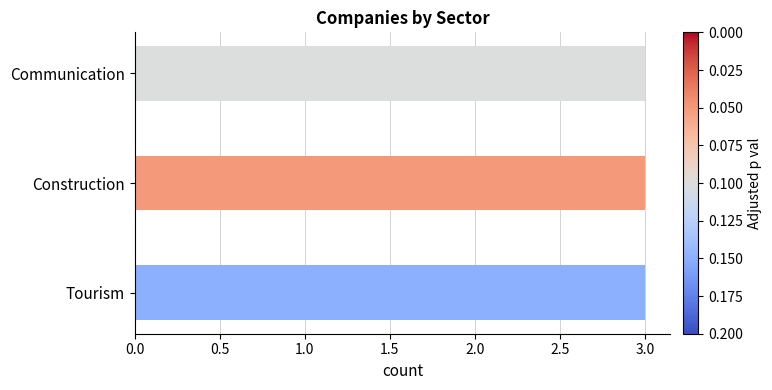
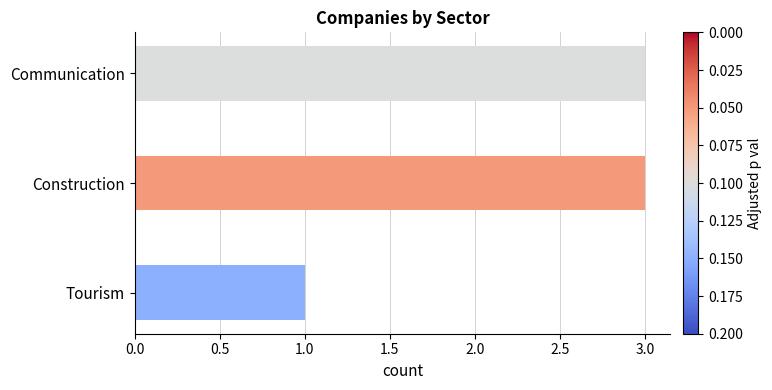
  {
    "Communication": 3,
    "Construction": 3,
-   "Tourism": 3
+   "Tourism": 1
  }
